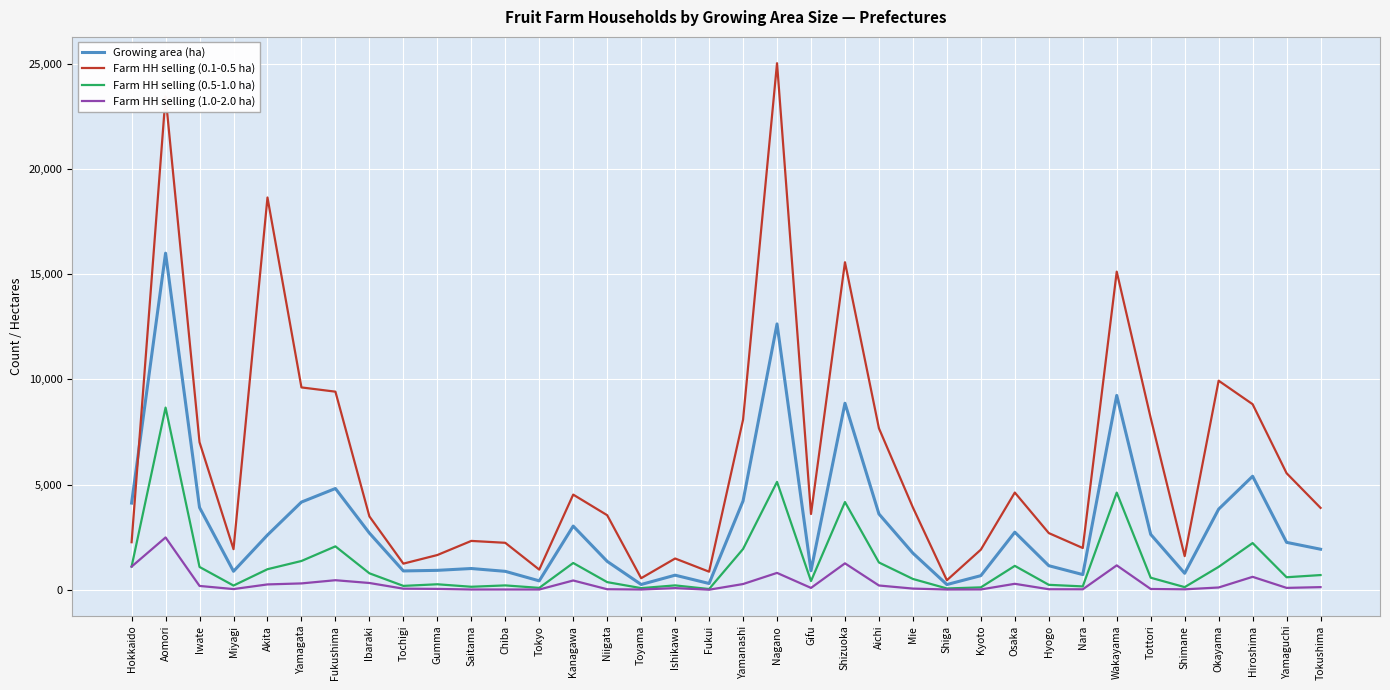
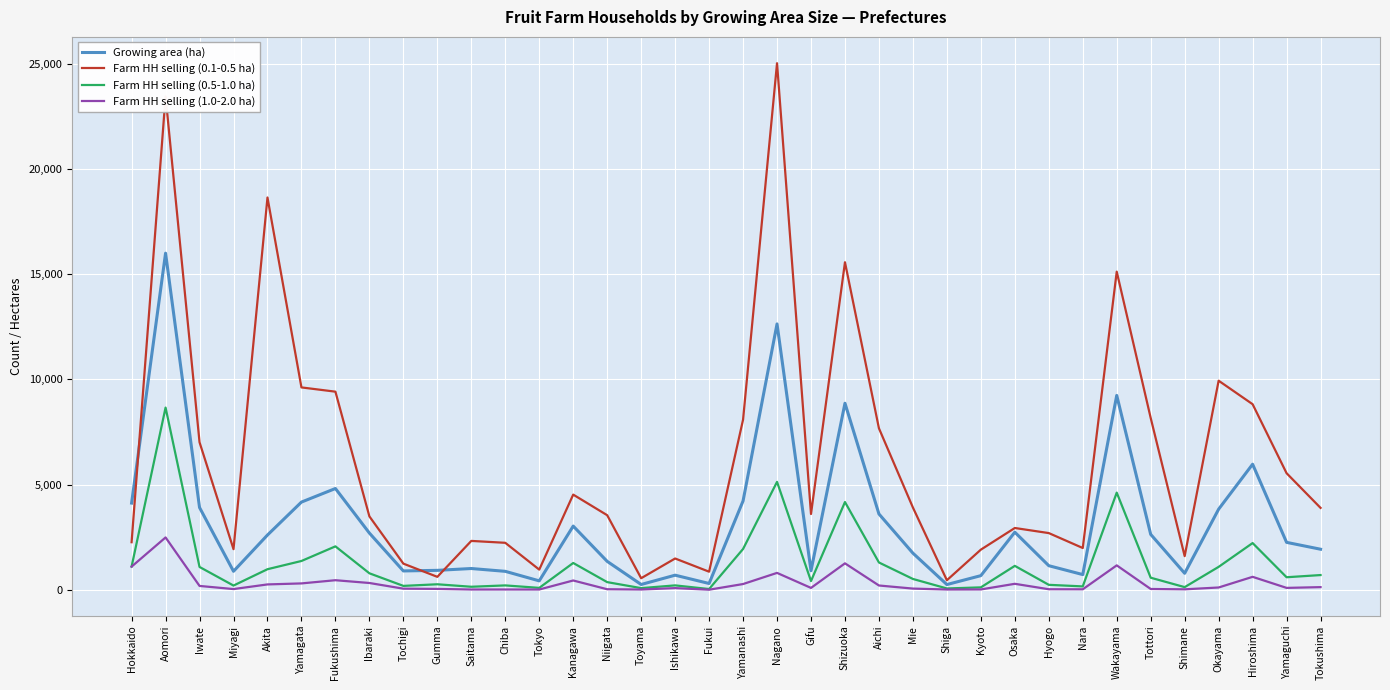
  {
    "Growing area (ha)": {
      "Hokkaido": "4,100",
      "Aomori": "16,000",
      "Iwate": "3,900",
      "Miyagi": "900",
      "Akita": "2,600",
      "Yamagata": "4,200",
      "Fukushima": "4,800",
      "Ibaraki": "2,700",
      "Tochigi": "900",
      "Gumma": "900",
      "Saitama": "1,000",
      "Chiba": "900",
      "Tokyo": "400",
      "Kanagawa": "3,000",
      "Niigata": "1,300",
      "Toyama": "200",
      "Ishikawa": "700",
      "Fukui": "300",
      "Yamanashi": "4,200",
      "Nagano": "12,600",
      "Gifu": "900",
      "Shizuoka": "8,900",
      "Aichi": "3,600",
      "Mie": "1,700",
      "Shiga": "200",
      "Kyoto": "700",
      "Osaka": "2,700",
      "Hyogo": "1,100",
      "Nara": "700",
      "Wakayama": "9,200",
      "Tottori": "2,600",
      "Shimane": "800",
      "Okayama": "3,800",
-     "Hiroshima": "5,400",
+     "Hiroshima": "6,000",
      "Yamaguchi": "2,300",
      "Tokushima": "1,900"
    },
    "Farm HH selling (0.1-0.5 ha)": {
      "Hokkaido": "2,300",
      "Iwate": "7,000",
      "Miyagi": "1,900",
      "Akita": "18,600",
      "Yamagata": "9,600",
      "Fukushima": "9,400",
      "Ibaraki": "3,500",
      "Tochigi": "1,200",
-     "Gumma": "1,600",
+     "Gumma": "600",
      "Saitama": "2,300",
      "Chiba": "2,200",
      "Tokyo": "1,000",
      "Kanagawa": "4,500",
      "Niigata": "3,500",
      "Toyama": "500",
      "Ishikawa": "1,500",
      "Fukui": "900",
      "Yamanashi": "8,100",
      "Nagano": "25,000",
      "Gifu": "3,600",
      "Shizuoka": "15,600",
      "Aichi": "7,700",
      "Mie": "3,900",
      "Shiga": "500",
      "Kyoto": "1,900",
-     "Osaka": "4,600",
+     "Osaka": "2,900",
      "Hyogo": "2,700",
      "Nara": "2,000",
      "Wakayama": "15,100",
      "Tottori": "8,200",
      "Shimane": "1,600",
      "Okayama": "9,900",
      "Hiroshima": "8,800",
      "Yamaguchi": "5,500",
      "Tokushima": "3,900"
    },
    "Farm HH selling (0.5-1.0 ha)": {
      "Aomori": "8,700",
      "Iwate": "1,100",
      "Miyagi": "200",
      "Akita": "1,000",
      "Yamagata": "1,400",
      "Fukushima": "2,100",
      "Ibaraki": "800",
      "Tochigi": "200",
      "Gumma": "300",
      "Saitama": "100",
      "Chiba": "200",
      "Kanagawa": "1,300",
      "Niigata": "400",
      "Ishikawa": "200",
      "Yamanashi": "1,900",
      "Nagano": "5,100",
      "Gifu": "400",
      "Shizuoka": "4,200",
      "Aichi": "1,300",
      "Mie": "500",
      "Osaka": "1,100",
      "Hyogo": "200",
      "Nara": "200",
      "Wakayama": "4,600",
      "Tottori": "600",
      "Okayama": "1,100",
      "Hiroshima": "2,200",
      "Yamaguchi": "600",
      "Tokushima": "700"
    },
    "Farm HH selling (1.0-2.0 ha)": {
      "Aomori": "2,500",
      "Iwate": "200",
      "Miyagi": "0",
      "Akita": "300",
      "Yamagata": "300",
      "Fukushima": "500",
      "Ibaraki": "300",
      "Tochigi": "0",
      "Gumma": "0",
      "Saitama": "0",
      "Chiba": "0",
      "Kanagawa": "400",
      "Niigata": "0",
      "Ishikawa": "100",
      "Yamanashi": "300",
      "Nagano": "800",
      "Gifu": "100",
      "Shizuoka": "1,300",
      "Aichi": "200",
      "Mie": "100",
      "Osaka": "300",
      "Hyogo": "0",
      "Nara": "0",
      "Wakayama": "1,200",
      "Tottori": "0",
      "Okayama": "100",
      "Hiroshima": "600",
      "Yamaguchi": "100",
      "Tokushima": "100"
    }
  }
